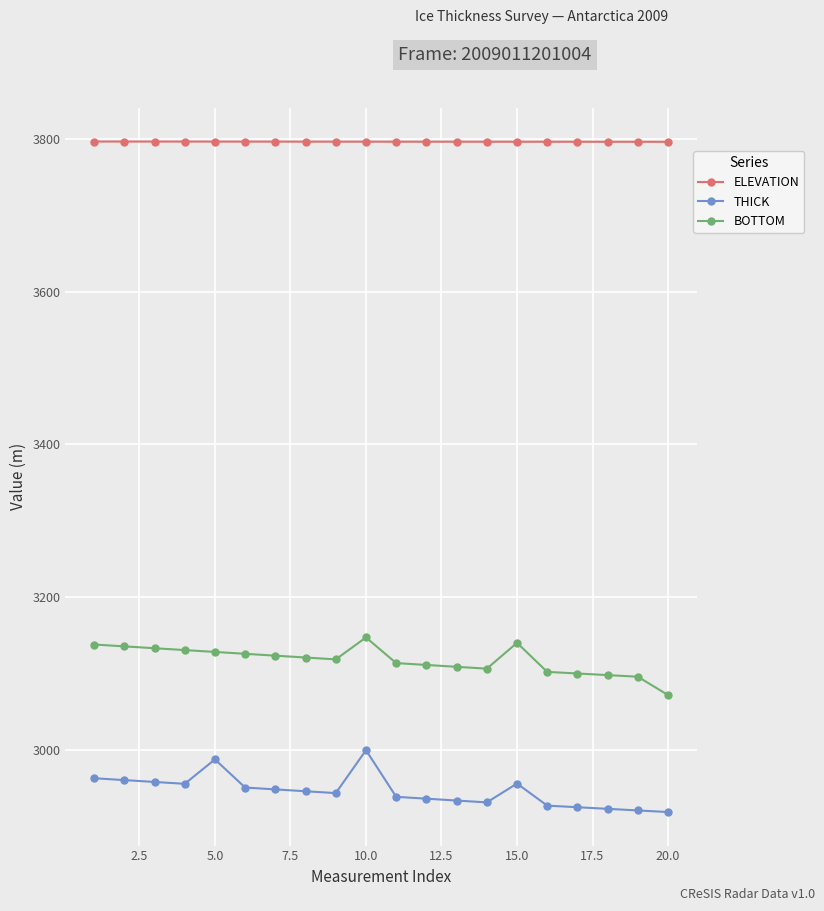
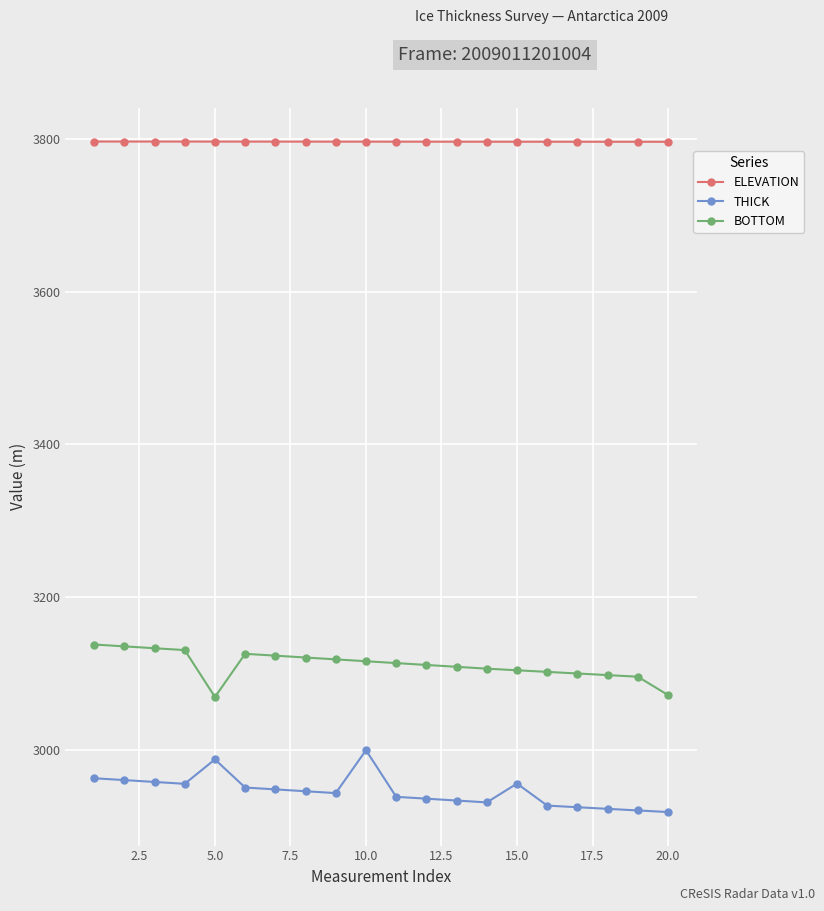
  {
    "ELEVATION": {
      "5.0": 3800,
      "10.0": 3800,
      "15.0": 3800,
      "20.0": 3800
    },
    "THICK": {
      "5.0": 2990,
      "10.0": 3000,
      "15.0": 2960,
      "20.0": 2920
    },
    "BOTTOM": {
-     "5.0": 3130,
-     "10.0": 3150,
-     "15.0": 3140,
+     "5.0": 3070,
+     "10.0": 3120,
+     "15.0": 3100,
      "20.0": 3070
    }
  }
